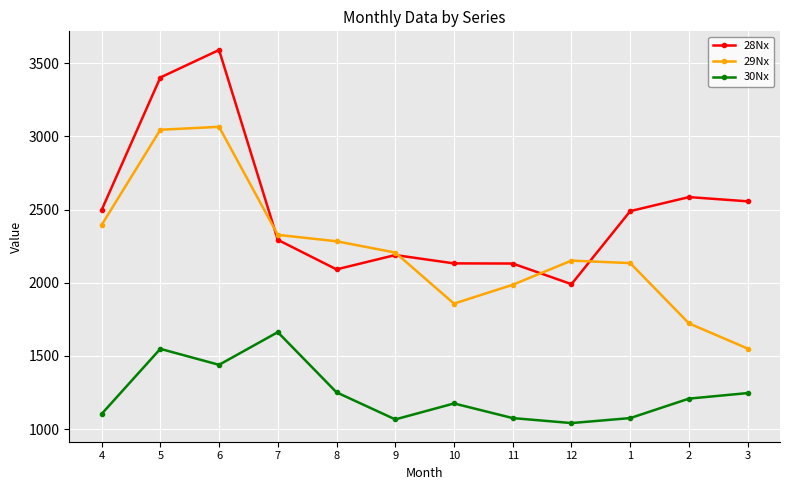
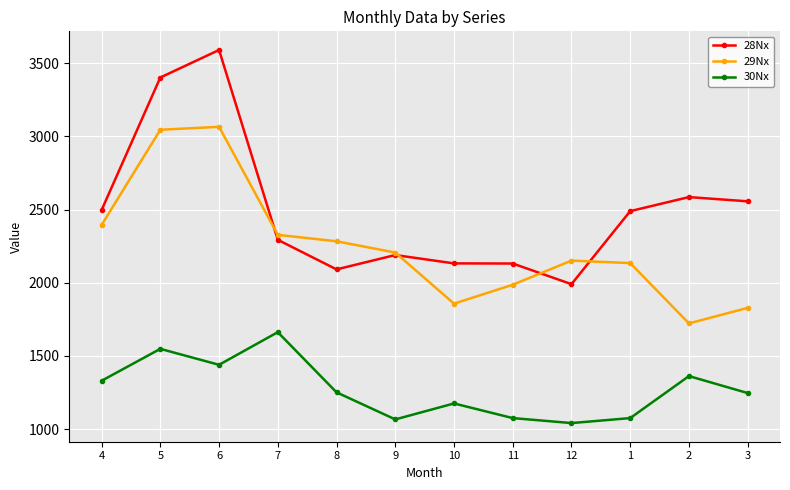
  {
    "28Nx": {
      "4": 2500,
      "5": 3400,
      "6": 3590,
      "7": 2290,
      "8": 2090,
      "10": 2130,
      "11": 2130,
      "12": 1990,
      "1": 2490,
      "2": 2590,
      "3": 2560
    },
    "29Nx": {
      "4": 2390,
      "5": 3050,
      "6": 3070,
      "7": 2330,
      "8": 2280,
      "10": 1860,
      "11": 1990,
      "12": 2150,
      "1": 2130,
      "2": 1720,
-     "3": 1550
+     "3": 1830
    },
    "30Nx": {
-     "4": 1100,
+     "4": 1330,
      "5": 1550,
      "6": 1440,
      "7": 1660,
      "8": 1250,
      "9": 1070,
      "10": 1180,
      "11": 1080,
      "12": 1040,
      "1": 1080,
-     "2": 1210,
+     "2": 1360,
      "3": 1250
    }
  }
